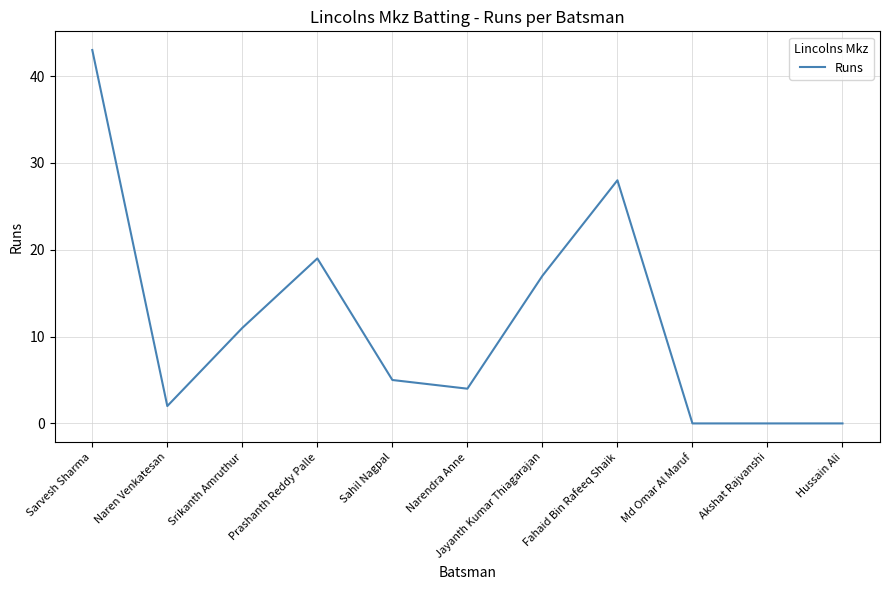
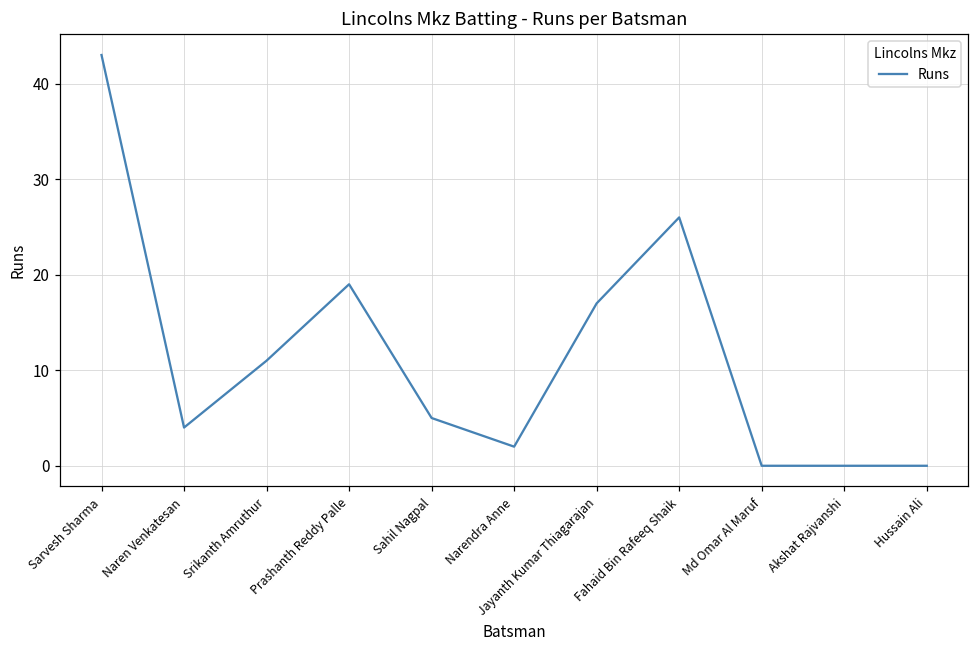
  {
    "Sarvesh Sharma": 43,
-   "Naren Venkatesan": 2,
+   "Naren Venkatesan": 4,
    "Srikanth Amruthur": 11,
    "Prashanth Reddy Palle": 19,
    "Sahil Nagpal": 5,
-   "Narendra Anne": 4,
+   "Narendra Anne": 2,
    "Jayanth Kumar Thiagarajan": 17,
-   "Fahaid Bin Rafeeq Shaik": 28,
+   "Fahaid Bin Rafeeq Shaik": 26,
    "Md Omar Al Maruf": 0,
    "Akshat Rajvanshi": 0,
    "Hussain Ali": 0
  }
